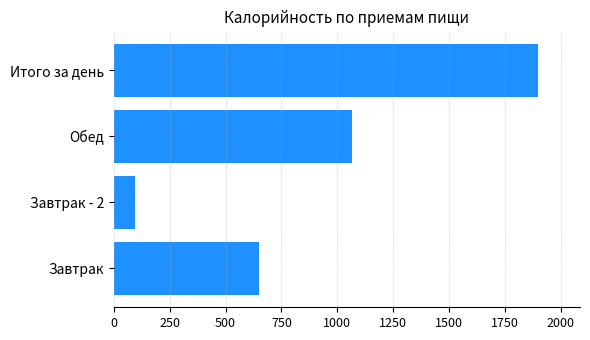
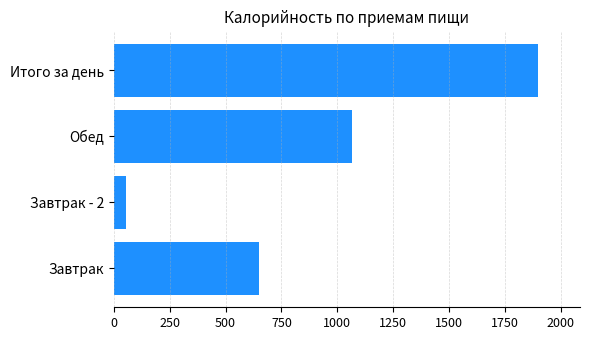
  {
    "Итого за день": 1900,
    "Обед": 1070,
-   "Завтрак - 2": 90,
+   "Завтрак - 2": 50,
    "Завтрак": 650
  }
